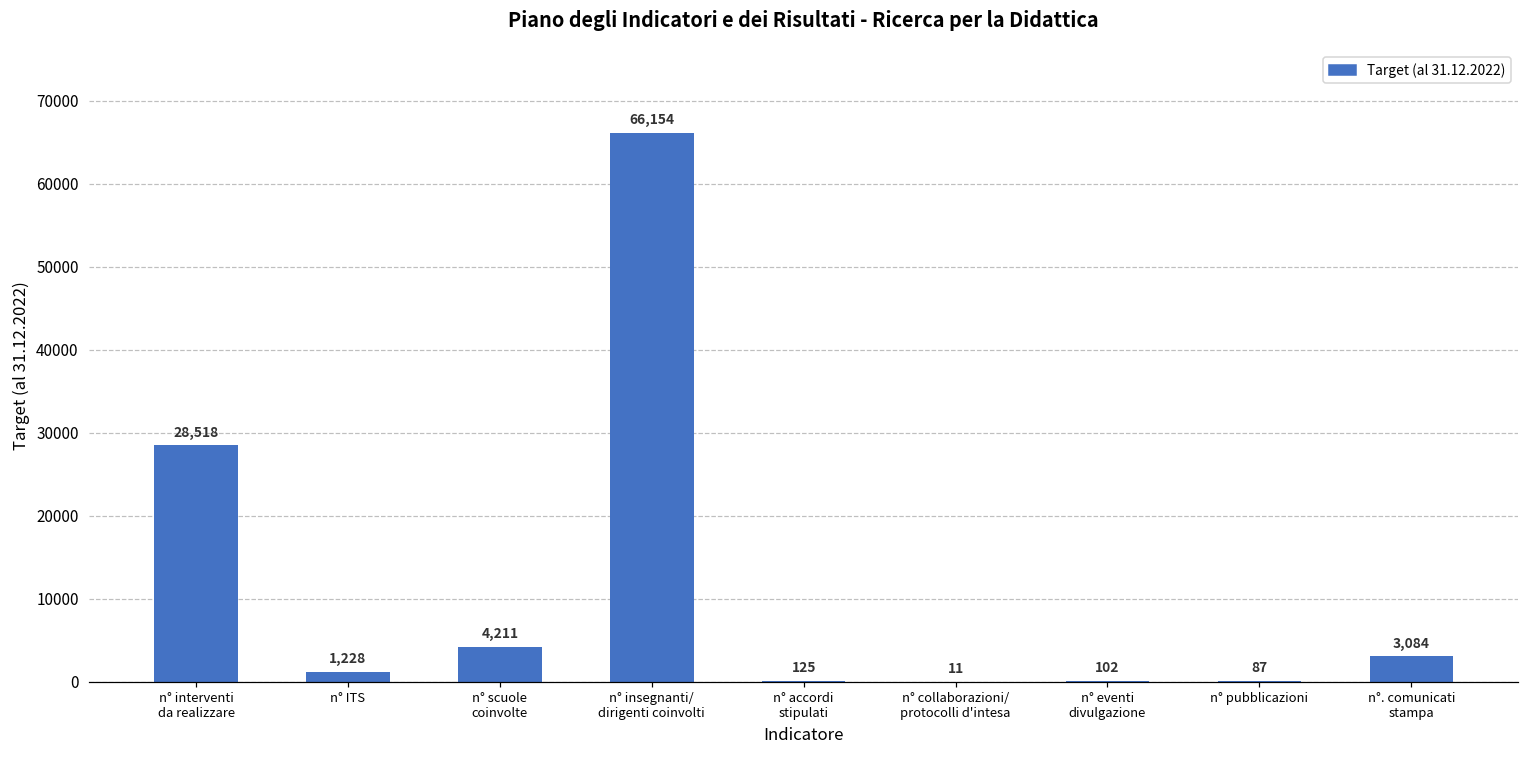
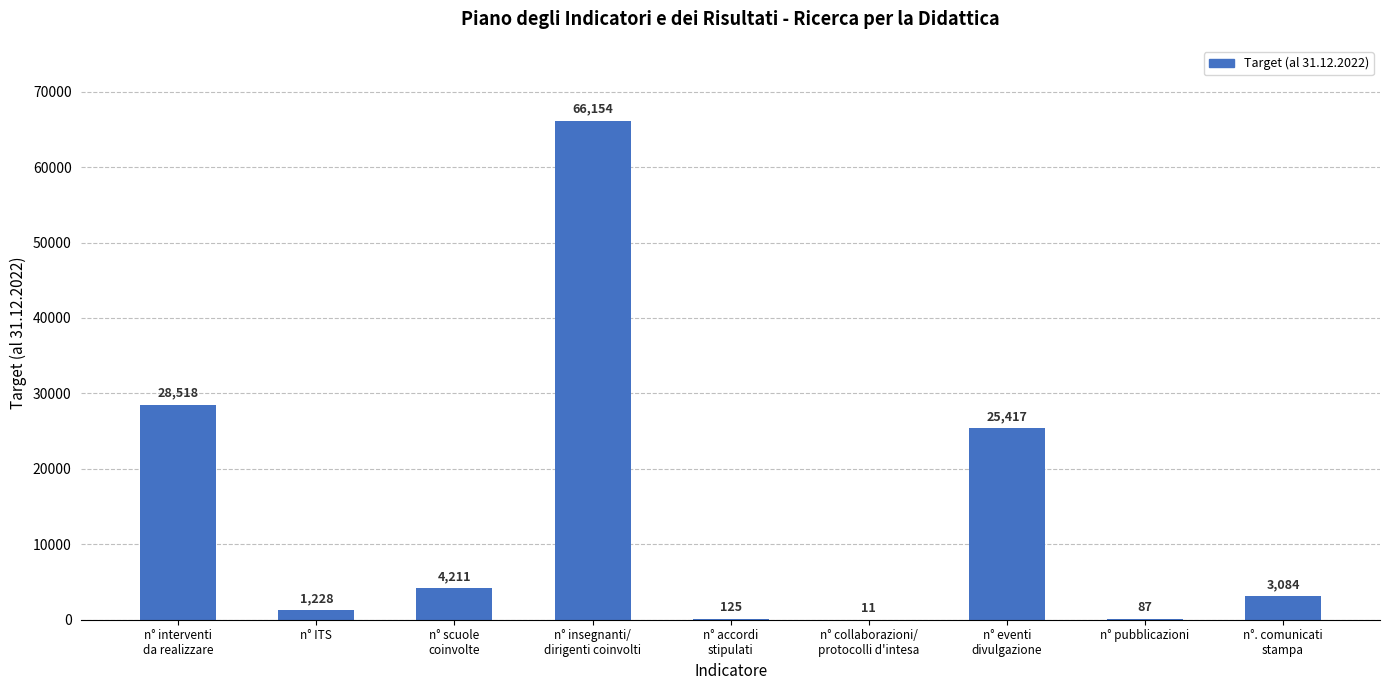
  {
    "n° interventi da realizzare": "28,518",
    "n° ITS": "1,228",
    "n° scuole coinvolte": "4,211",
    "n° insegnanti/ dirigenti coinvolti": "66,154",
    "n° accordi stipulati": "125",
    "n° collaborazioni/ protocolli d'intesa": "11",
-   "n° eventi divulgazione": "102",
+   "n° eventi divulgazione": "25,417",
    "n° pubblicazioni": "87",
    "n°. comunicati stampa": "3,084"
  }
